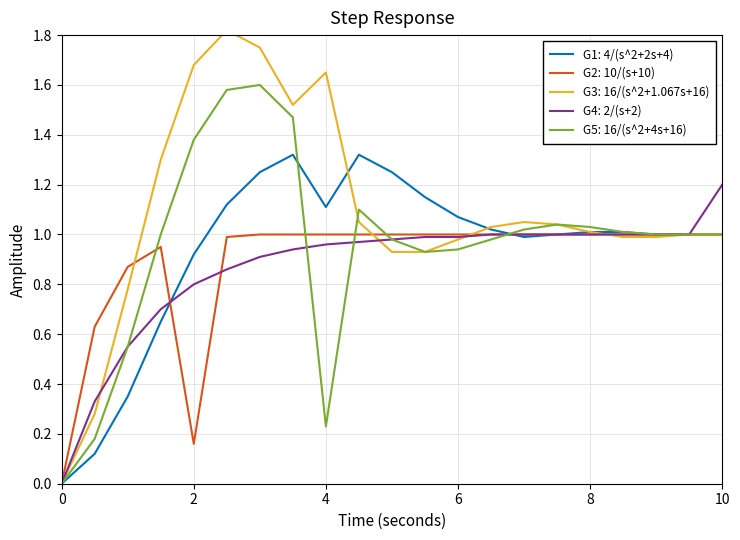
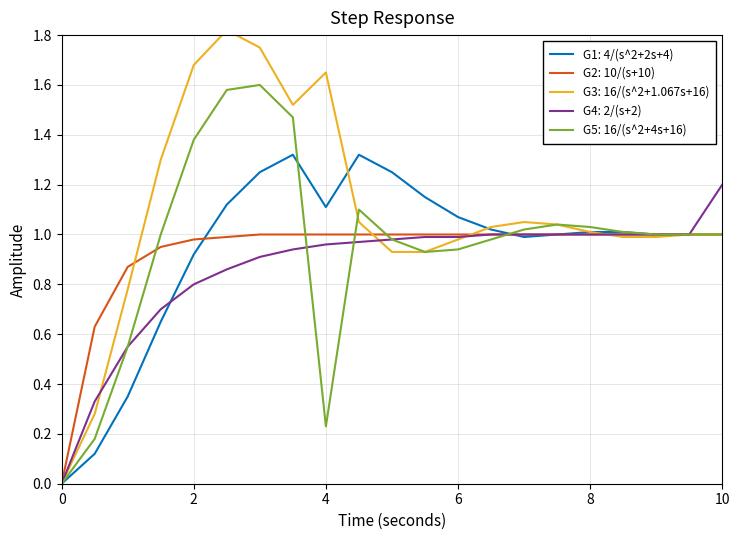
  {
    "G1: 4/(s^2+2s+4)": {
      "2": 0.92,
      "4": 1.11,
      "6": 1.07
    },
    "G2: 10/(s+10)": {
-     "2": 0.16,
+     "2": 0.98,
      "4": 1.00
    },
    "G3: 16/(s^2+1.067s+16)": {
      "2": 1.68,
      "4": 1.65
    },
    "G4: 2/(s+2)": {
      "2": 0.80,
      "4": 0.96,
      "10": 1.20
    },
    "G5: 16/(s^2+4s+16)": {
      "2": 1.38,
      "4": 0.23,
      "6": 0.94,
      "8": 1.03
    }
  }
